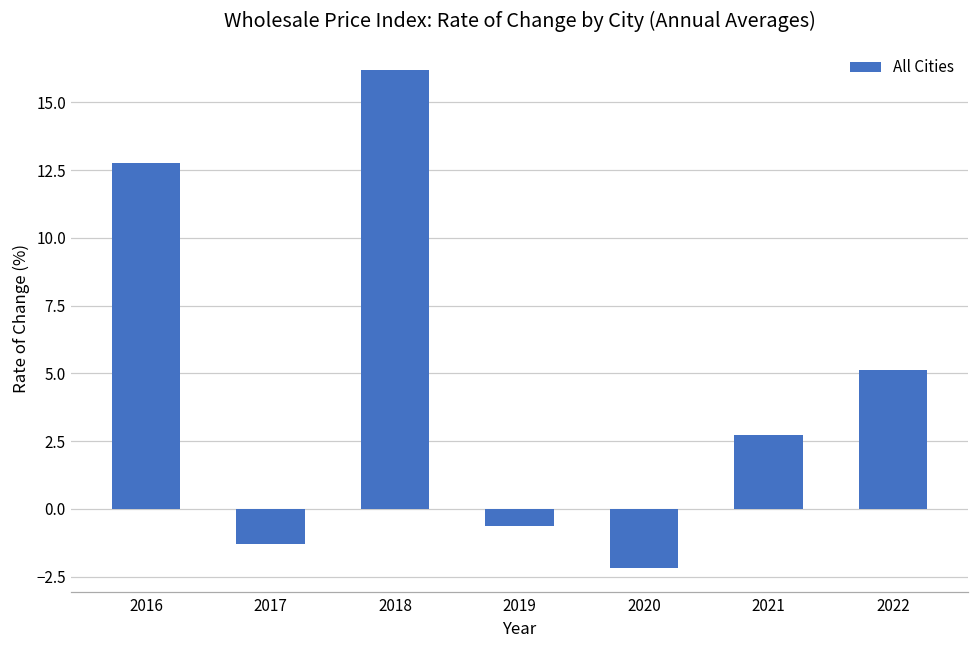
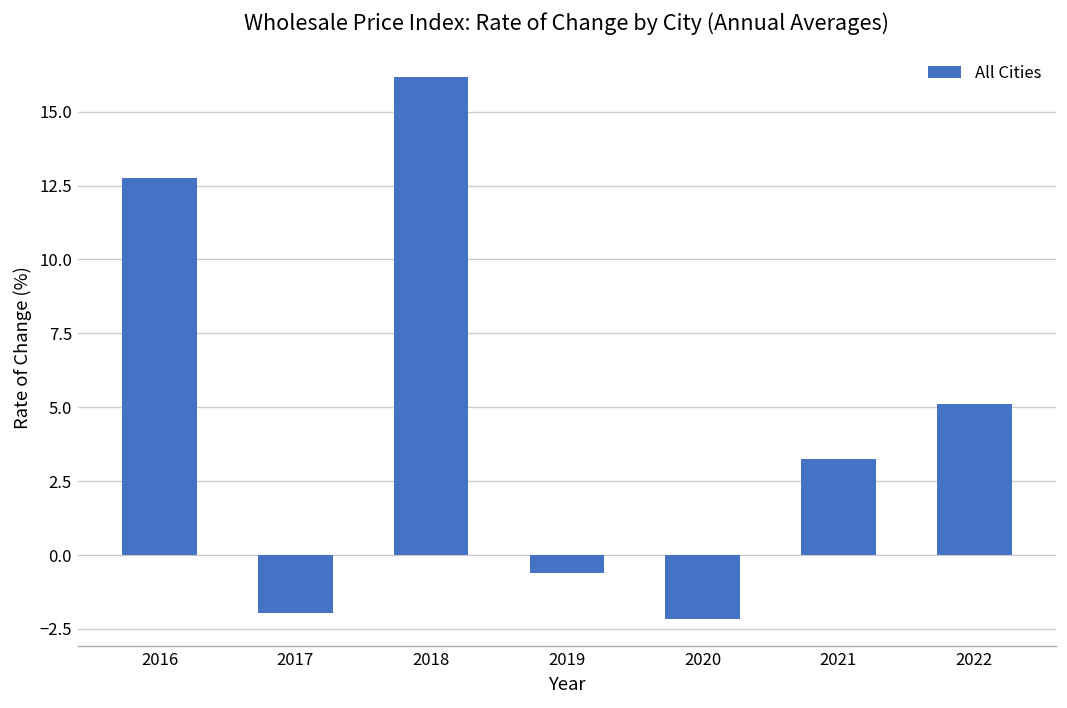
  {
    "2016": 12.8,
-   "2017": -1.3,
+   "2017": -2.0,
    "2018": 16.2,
    "2019": -0.6,
    "2020": -2.2,
-   "2021": 2.7,
+   "2021": 3.3,
    "2022": 5.1
  }
